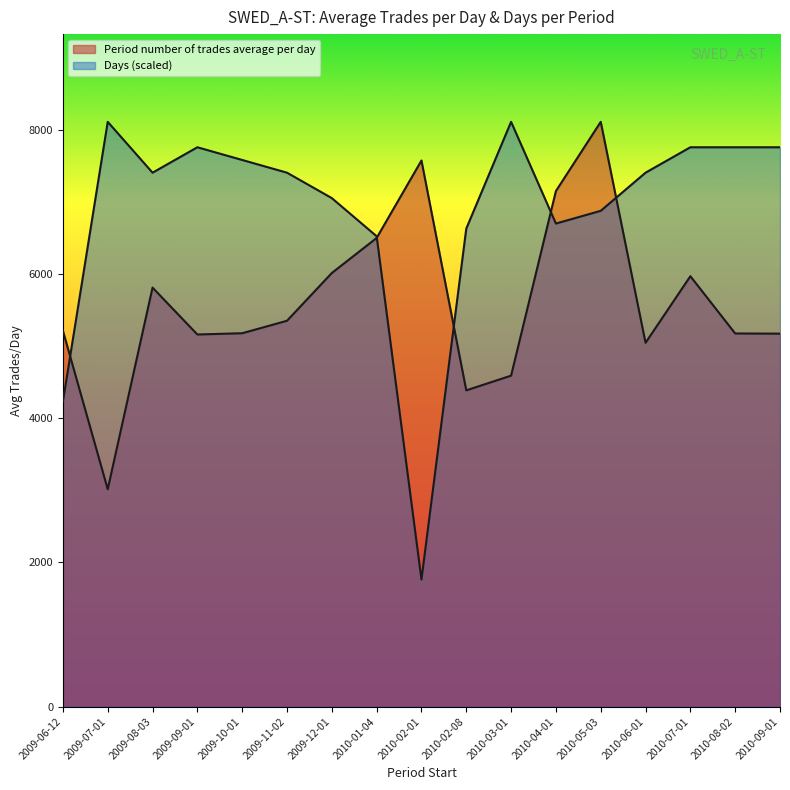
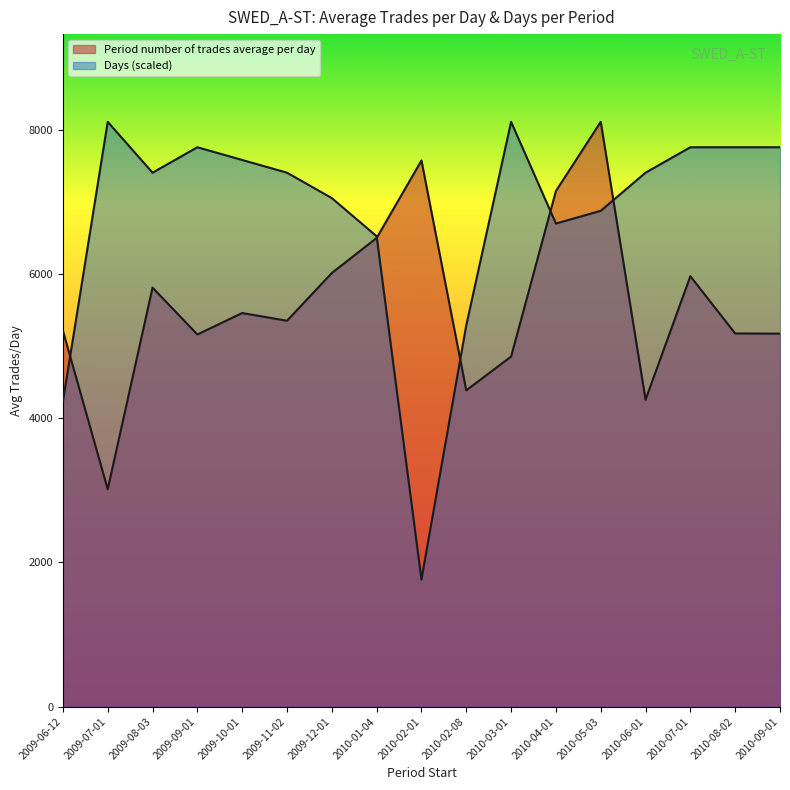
  {
    "Period number of trades average per day": {
      "2009-06-12": 5200,
      "2009-07-01": 3000,
      "2009-08-03": 5800,
      "2009-09-01": 5200,
-     "2009-10-01": 5200,
+     "2009-10-01": 5500,
      "2009-11-02": 5400,
      "2009-12-01": 6000,
      "2010-02-01": 7600,
      "2010-02-08": 4400,
-     "2010-03-01": 4600,
+     "2010-03-01": 4900,
      "2010-04-01": 7200,
      "2010-05-03": 8100,
-     "2010-06-01": 5000,
+     "2010-06-01": 4300,
      "2010-07-01": 6000,
      "2010-08-02": 5200,
      "2010-09-01": 5200
    },
    "Days (scaled)": {
      "2009-06-12": 4200,
      "2009-07-01": 8100,
      "2009-08-03": 7400,
      "2009-09-01": 7800,
      "2009-10-01": 7600,
      "2009-11-02": 7400,
      "2009-12-01": 7100,
      "2010-02-01": 1800,
-     "2010-02-08": 6600,
+     "2010-02-08": 5300,
      "2010-03-01": 8100,
      "2010-04-01": 6700,
      "2010-05-03": 6900,
      "2010-06-01": 7400,
      "2010-07-01": 7800,
      "2010-08-02": 7800,
      "2010-09-01": 7800
    }
  }
